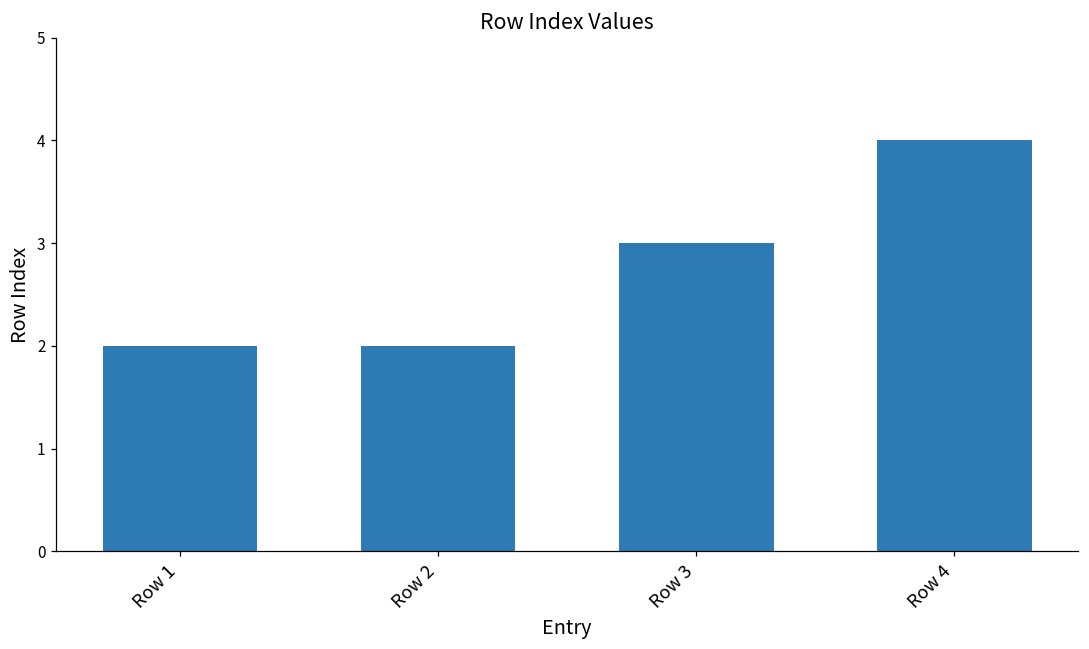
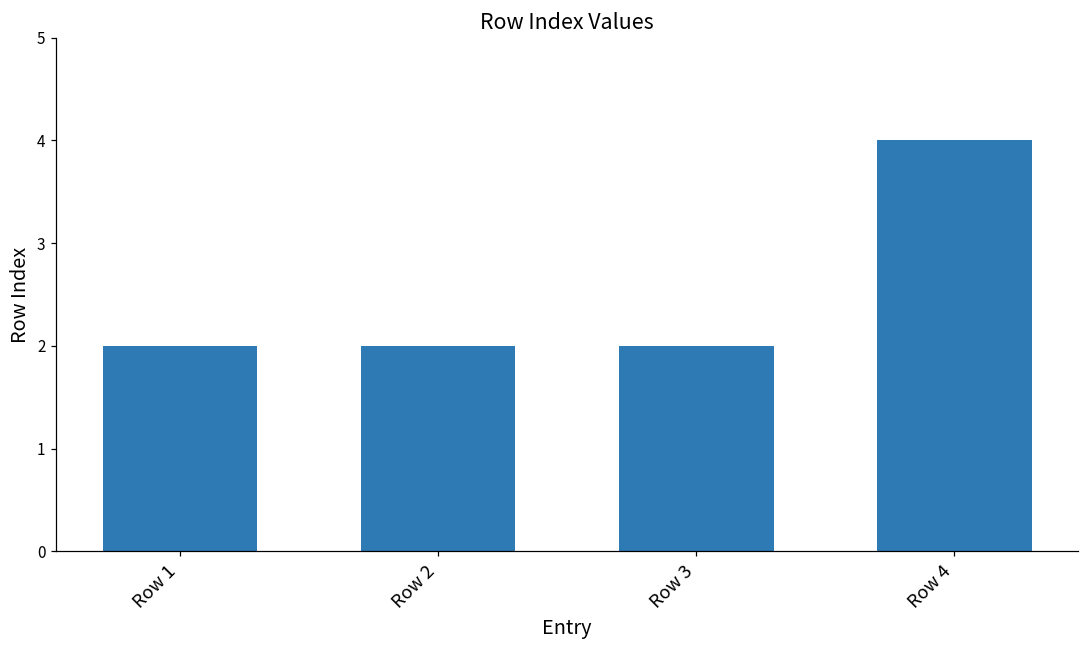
  {
    "Row 1": 2,
    "Row 2": 2,
-   "Row 3": 3,
+   "Row 3": 2,
    "Row 4": 4
  }
